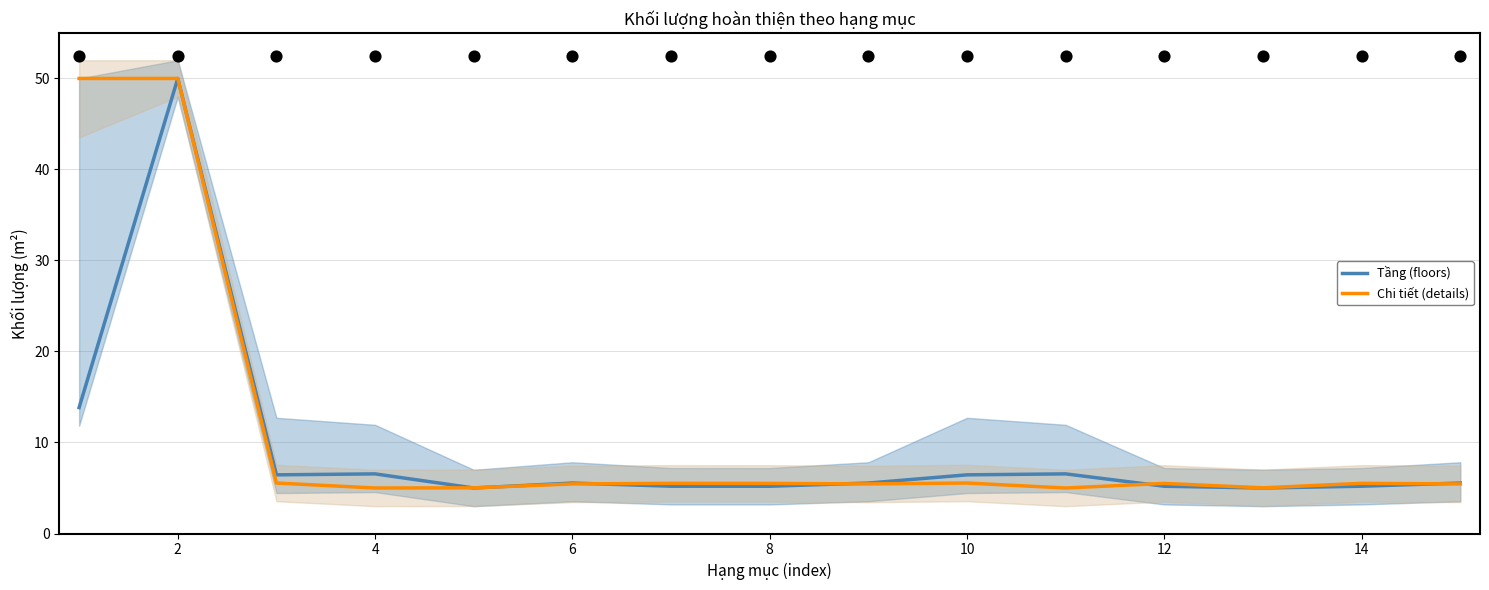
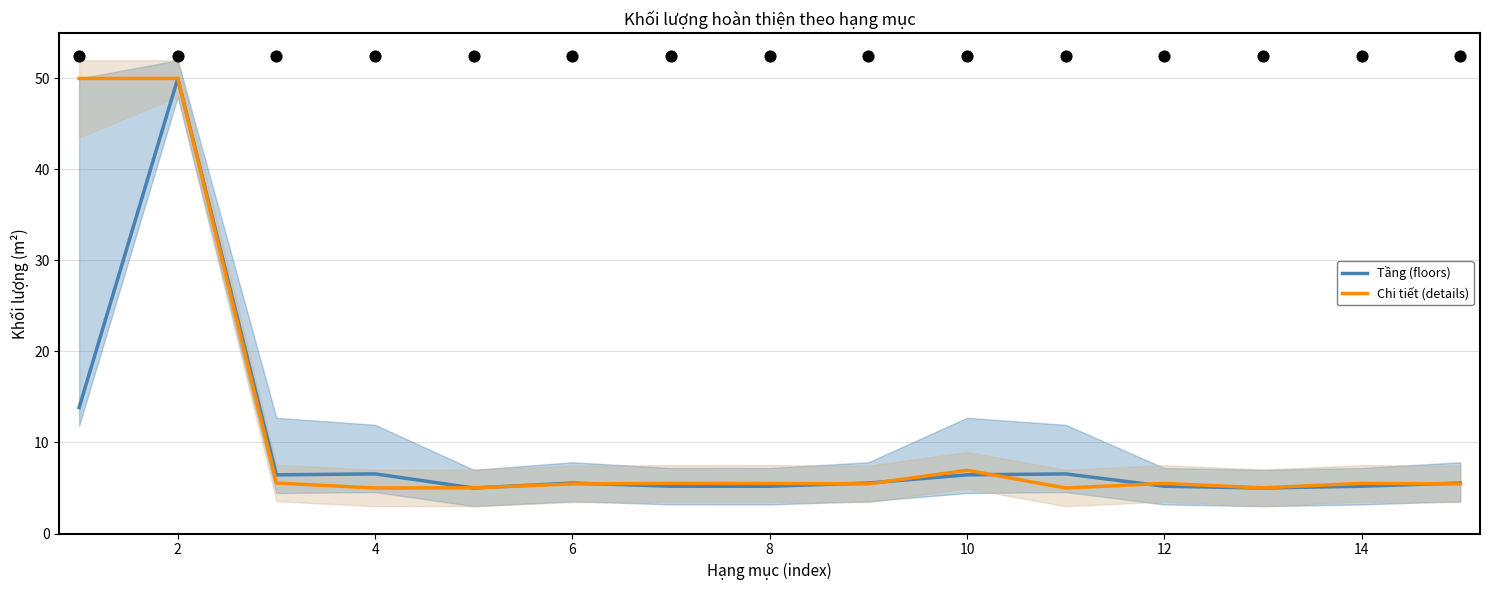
  {
    "Chi tiết (details)": {
      "4": 5,
      "8": 6,
-     "10": 6,
+     "10": 7,
      "12": 6,
      "14": 6
    }
  }
